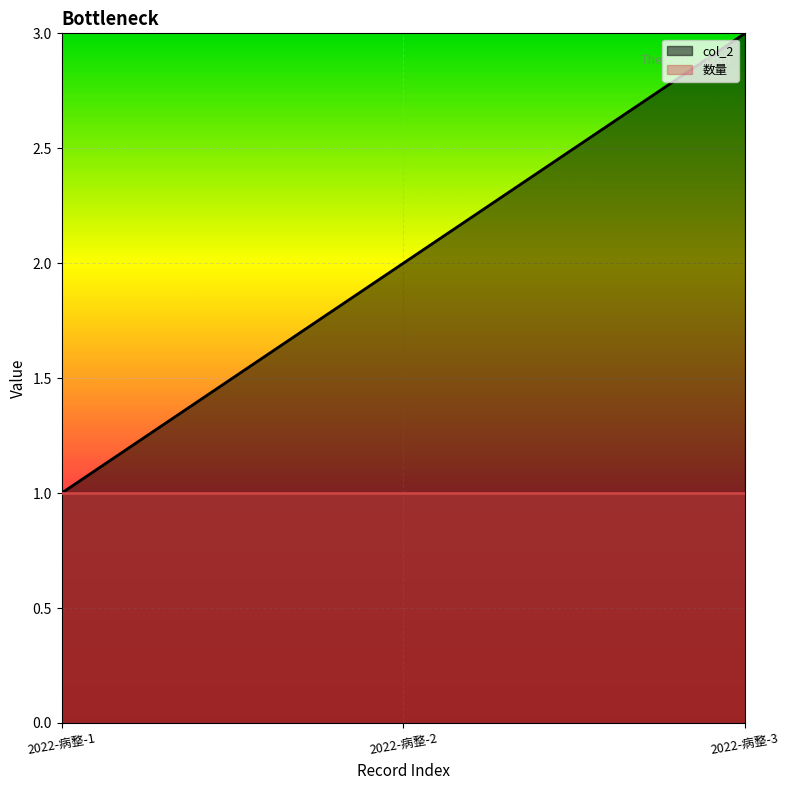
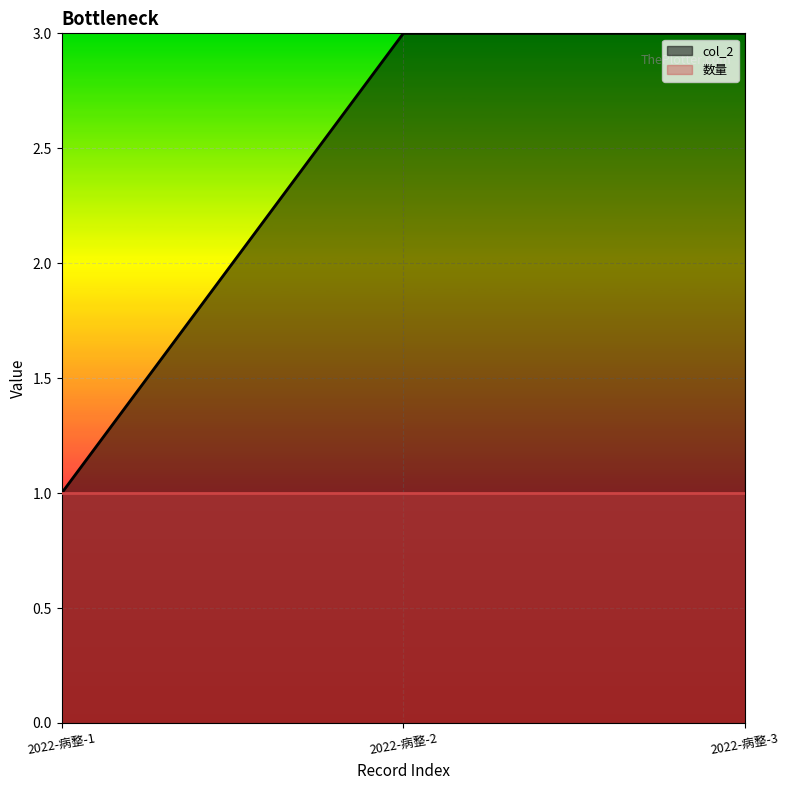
  {
    "col_2": {
-     "2022-病整-2": 2,
+     "2022-病整-2": 3,
      "2022-病整-3": 3
    },
    "数量": {
      "2022-病整-2": 1,
      "2022-病整-3": 1
    }
  }
